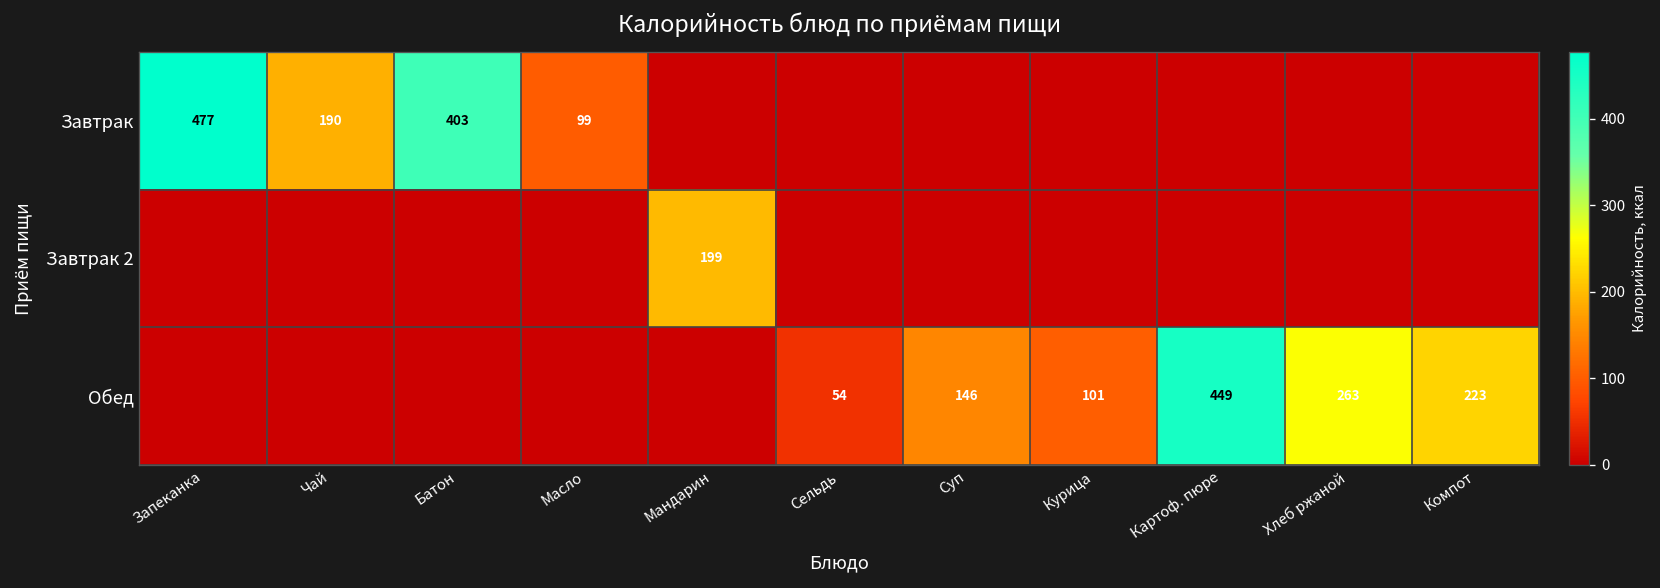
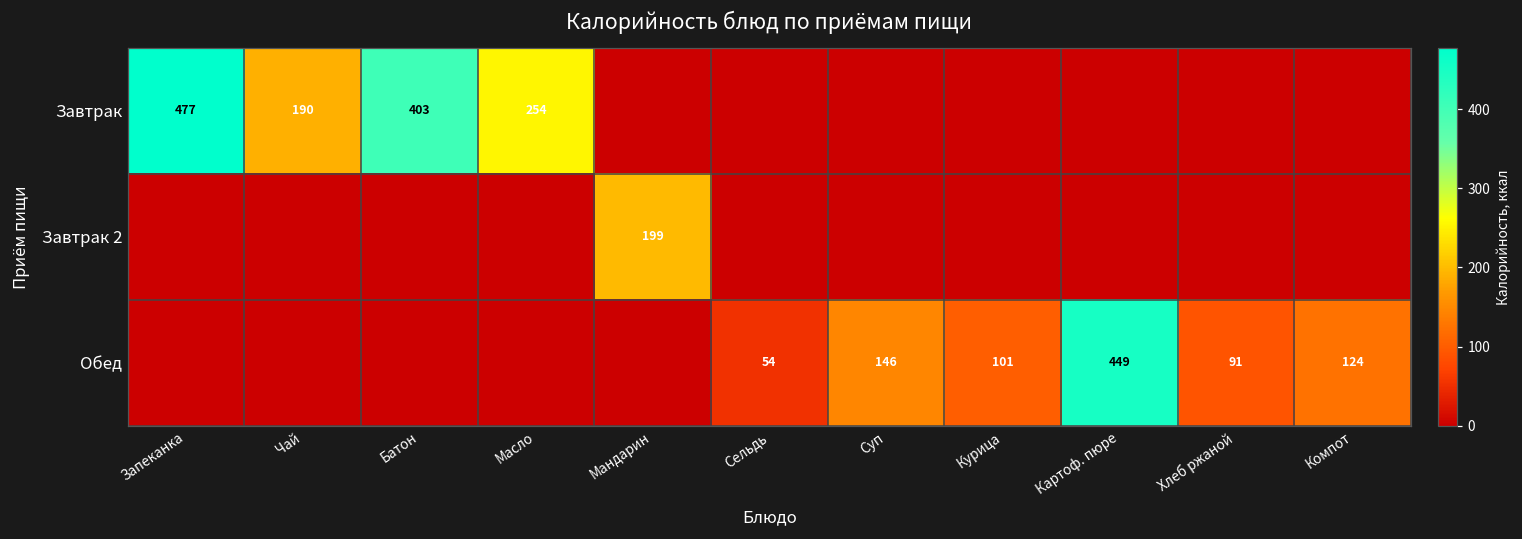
  {
    "Завтрак": {
      "Запеканка": 477,
      "Чай": 190,
      "Батон": 403,
-     "Масло": 99
+     "Масло": 254
    },
    "Завтрак 2": {
      "Мандарин": 199
    },
    "Обед": {
      "Сельдь": 54,
      "Суп": 146,
      "Курица": 101,
      "Картоф. пюре": 449,
-     "Хлеб ржаной": 263,
-     "Компот": 223
+     "Хлеб ржаной": 91,
+     "Компот": 124
    }
  }
